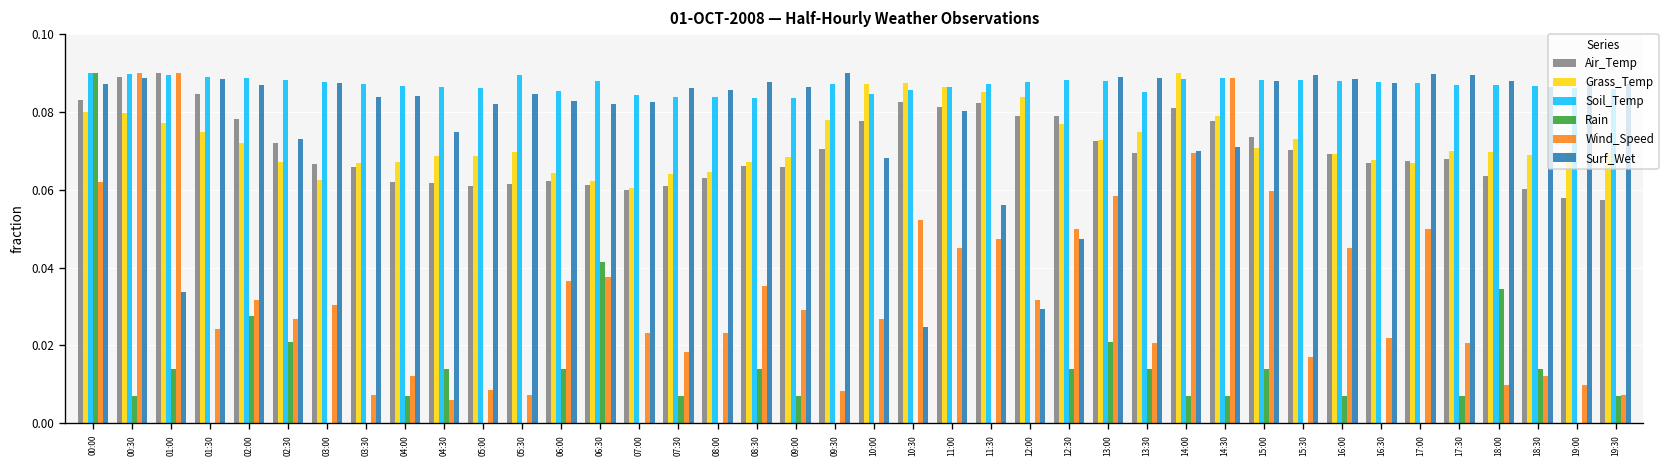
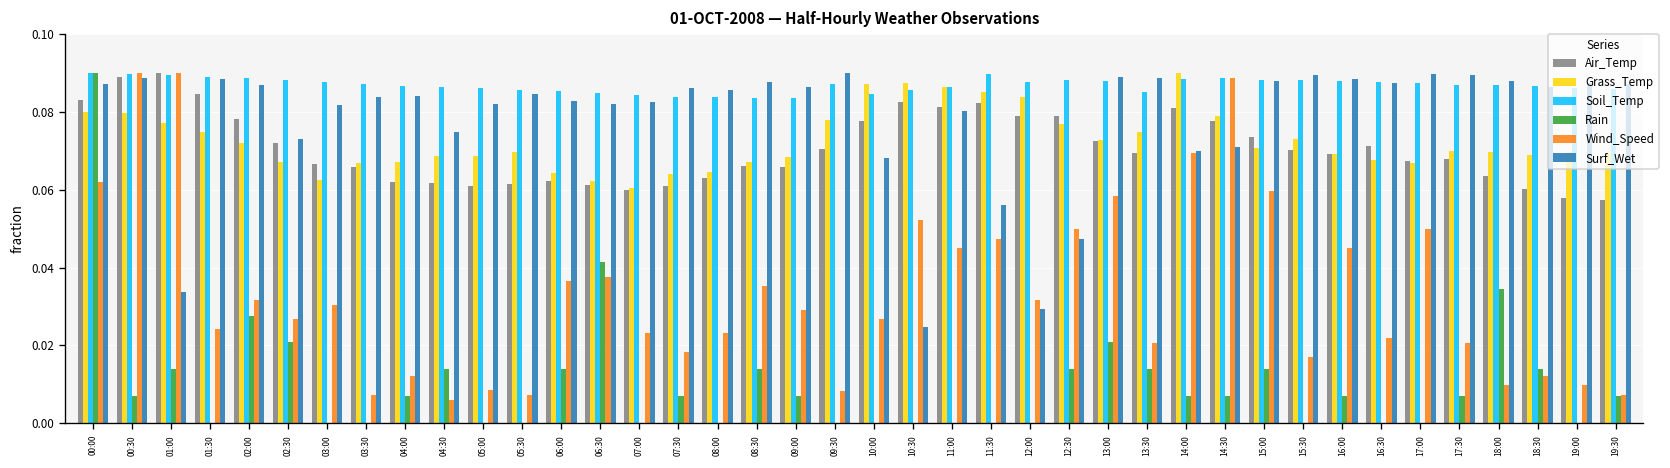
  {
    "Air_Temp": {
      "00:00": 0.083,
      "00:30": 0.089,
      "01:00": 0.090,
      "01:30": 0.085,
      "02:00": 0.078,
      "02:30": 0.072,
      "03:00": 0.067,
      "03:30": 0.066,
      "04:00": 0.062,
      "04:30": 0.062,
      "05:00": 0.061,
      "05:30": 0.062,
      "06:00": 0.062,
      "06:30": 0.061,
      "07:00": 0.060,
      "07:30": 0.061,
      "08:00": 0.063,
      "08:30": 0.066,
      "09:00": 0.066,
      "09:30": 0.070,
      "10:00": 0.078,
      "10:30": 0.083,
      "11:00": 0.081,
      "11:30": 0.082,
      "12:00": 0.079,
      "12:30": 0.079,
      "13:00": 0.072,
      "13:30": 0.069,
      "14:00": 0.081,
      "14:30": 0.078,
      "15:00": 0.074,
      "15:30": 0.070,
      "16:00": 0.069,
-     "16:30": 0.067,
+     "16:30": 0.071,
      "17:00": 0.067,
      "17:30": 0.068,
      "18:00": 0.063,
      "18:30": 0.060,
      "19:00": 0.058,
      "19:30": 0.057
    },
    "Soil_Temp": {
      "00:00": 0.090,
      "00:30": 0.090,
      "01:00": 0.089,
      "01:30": 0.089,
      "02:00": 0.089,
      "02:30": 0.088,
      "03:00": 0.088,
      "03:30": 0.087,
      "04:00": 0.087,
      "04:30": 0.086,
      "05:00": 0.086,
-     "05:30": 0.089,
+     "05:30": 0.086,
      "06:00": 0.085,
-     "06:30": 0.088,
+     "06:30": 0.085,
      "07:00": 0.084,
      "07:30": 0.084,
      "08:00": 0.084,
      "08:30": 0.084,
      "09:00": 0.084,
      "09:30": 0.087,
      "10:00": 0.084,
      "10:30": 0.085,
      "11:00": 0.086,
-     "11:30": 0.087,
+     "11:30": 0.090,
      "12:00": 0.088,
      "12:30": 0.088,
      "13:00": 0.088,
      "13:30": 0.085,
      "14:00": 0.088,
      "14:30": 0.089,
      "15:00": 0.088,
      "15:30": 0.088,
      "16:00": 0.088,
      "16:30": 0.088,
      "17:00": 0.087,
      "17:30": 0.087,
      "18:00": 0.087,
      "18:30": 0.087
    },
    "Surf_Wet": {
      "00:00": 0.087,
      "00:30": 0.089,
      "01:00": 0.034,
      "01:30": 0.088,
      "02:00": 0.087,
      "02:30": 0.073,
-     "03:00": 0.087,
+     "03:00": 0.082,
      "03:30": 0.084,
      "04:00": 0.084,
      "04:30": 0.075,
      "05:00": 0.082,
      "05:30": 0.085,
      "06:00": 0.083,
      "06:30": 0.082,
      "07:00": 0.083,
      "07:30": 0.086,
      "08:00": 0.086,
      "08:30": 0.088,
      "09:00": 0.086,
      "09:30": 0.090,
      "10:00": 0.068,
      "10:30": 0.025,
      "11:00": 0.080,
      "11:30": 0.056,
      "12:00": 0.029,
      "12:30": 0.047,
      "13:00": 0.089,
      "13:30": 0.089,
      "14:00": 0.070,
      "14:30": 0.071,
      "15:00": 0.088,
      "15:30": 0.089,
      "16:00": 0.089,
      "16:30": 0.088,
      "17:00": 0.090,
      "17:30": 0.089,
      "18:00": 0.088
    }
  }
